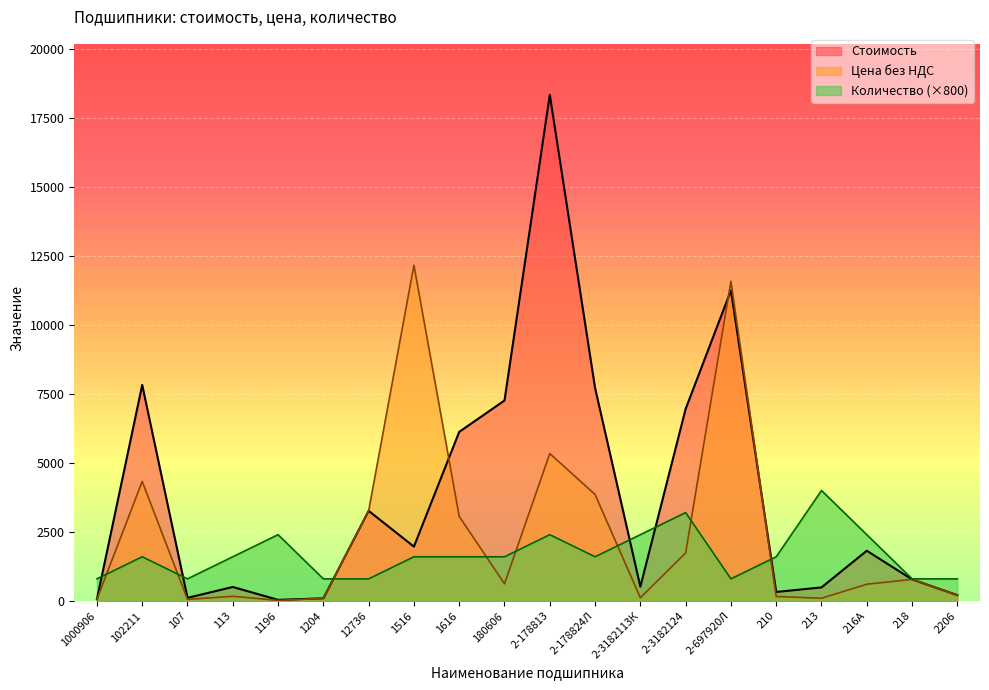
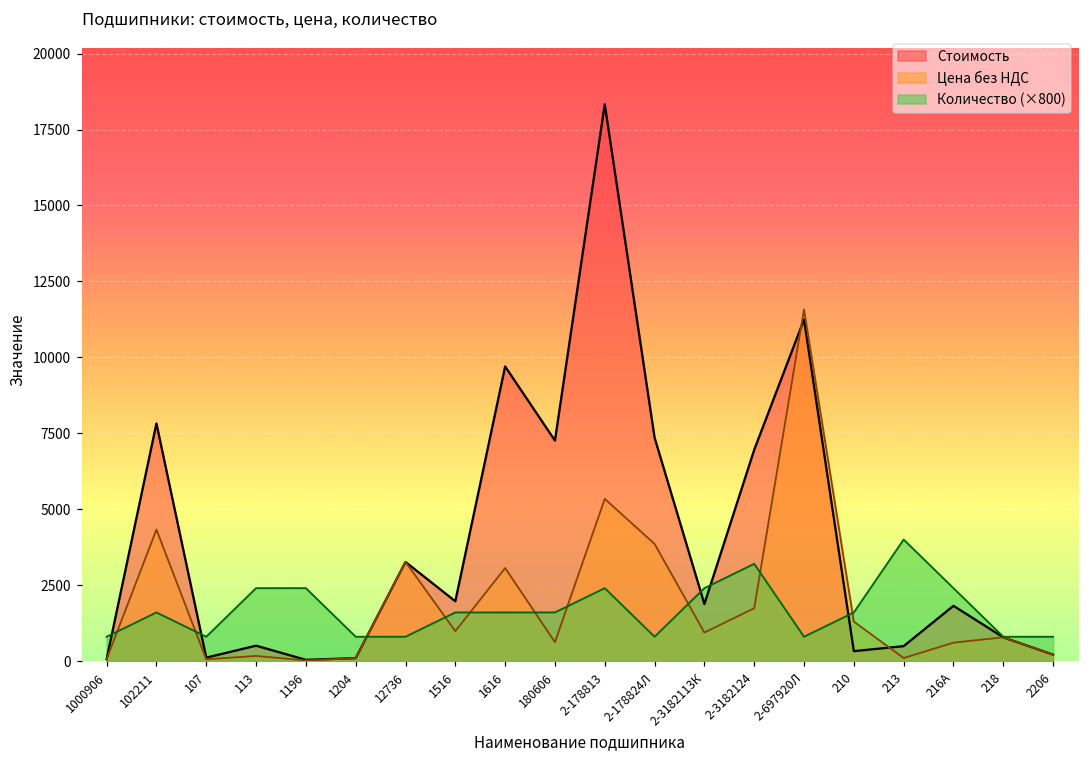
  {
    "Стоимость": {
      "102211": 7800,
      "113": 500,
      "1516": 2000,
-     "1616": 6100,
+     "1616": 9700,
      "180606": 7300,
      "2-178813": 18300,
-     "2-178824Л": 7700,
-     "2-3182113К": 500,
+     "2-178824Л": 7400,
+     "2-3182113К": 1900,
      "2-3182124": 7000,
      "2-697920Л": 11200,
      "210": 300,
      "213": 500,
      "216А": 1800
    },
    "Цена без НДС": {
      "102211": 4300,
      "113": 200,
-     "1516": 12200,
+     "1516": 1000,
      "1616": 3100,
      "180606": 600,
      "2-178813": 5300,
      "2-178824Л": 3900,
-     "2-3182113К": 100,
+     "2-3182113К": 900,
      "2-3182124": 1700,
      "2-697920Л": 11600,
-     "210": 200,
+     "210": 1300,
      "213": 100,
      "216А": 600
    },
    "Количество (×800)": {
      "1000906": 800,
      "102211": 1600,
      "107": 800,
-     "113": 1600,
+     "113": 2400,
      "1196": 2400,
      "1204": 800,
      "12736": 800,
      "1516": 1600,
      "1616": 1600,
      "180606": 1600,
      "2-178813": 2400,
-     "2-178824Л": 1600,
+     "2-178824Л": 800,
      "2-3182113К": 2400,
      "2-3182124": 3200,
      "2-697920Л": 800,
      "210": 1600,
      "213": 4000,
      "216А": 2400,
      "2206": 800
    }
  }
